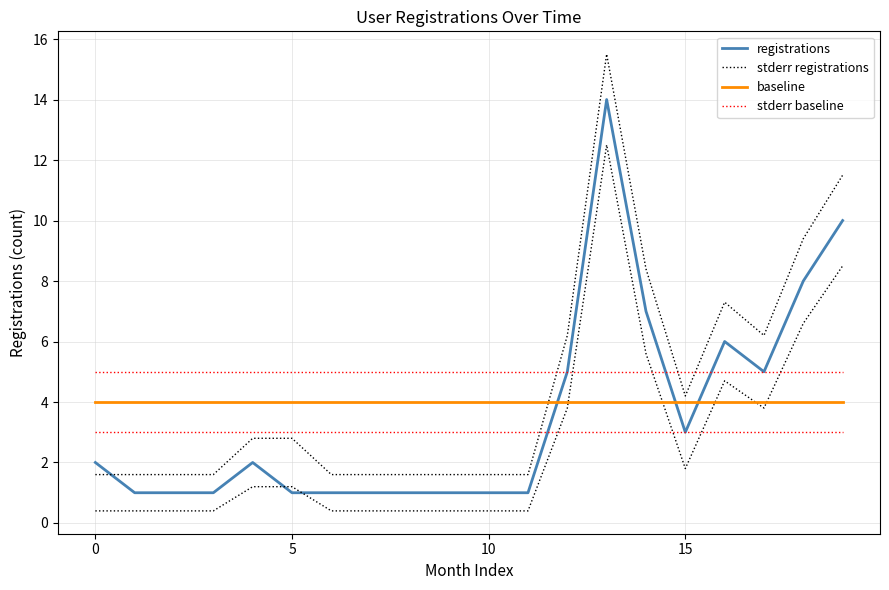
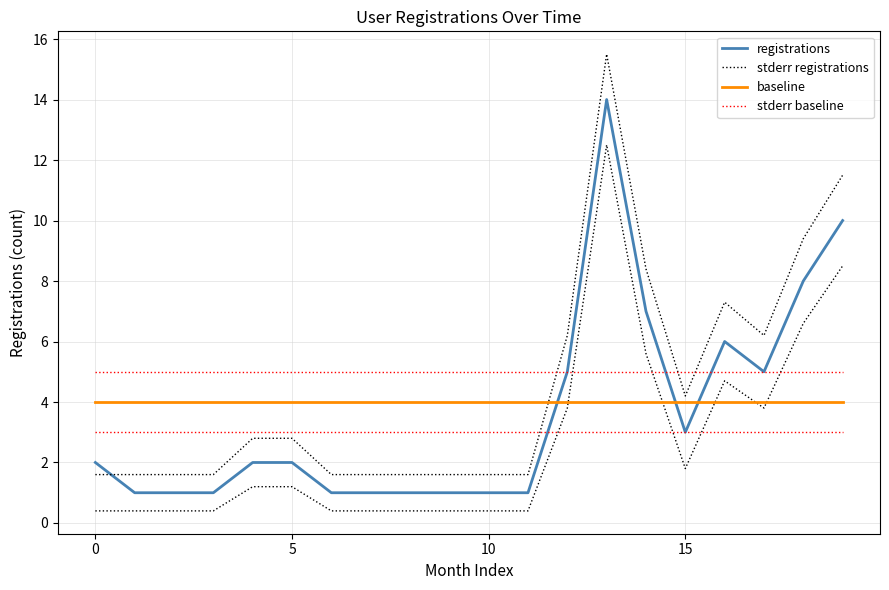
  {
    "registrations": {
      "0": 2,
-     "5": 1,
+     "5": 2,
      "10": 1
    },
    "baseline": {
      "0": 4,
      "5": 4,
      "10": 4,
      "15": 4
    }
  }
